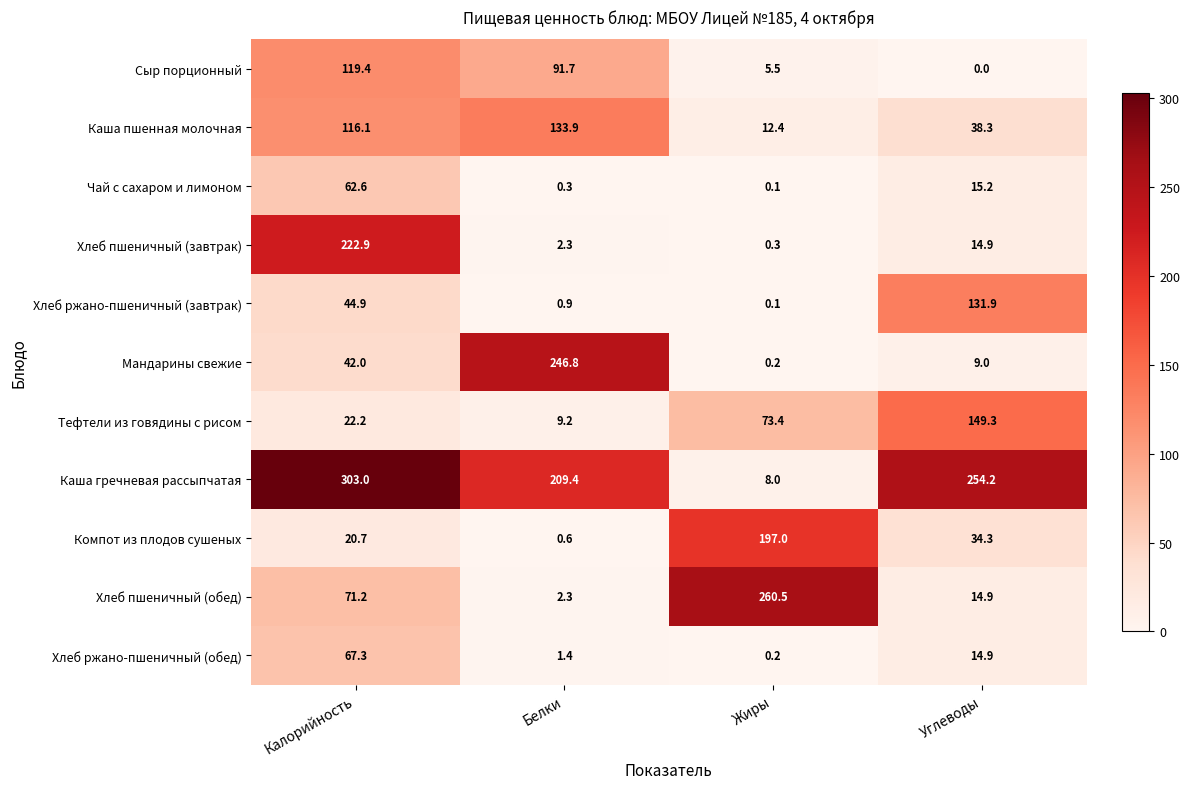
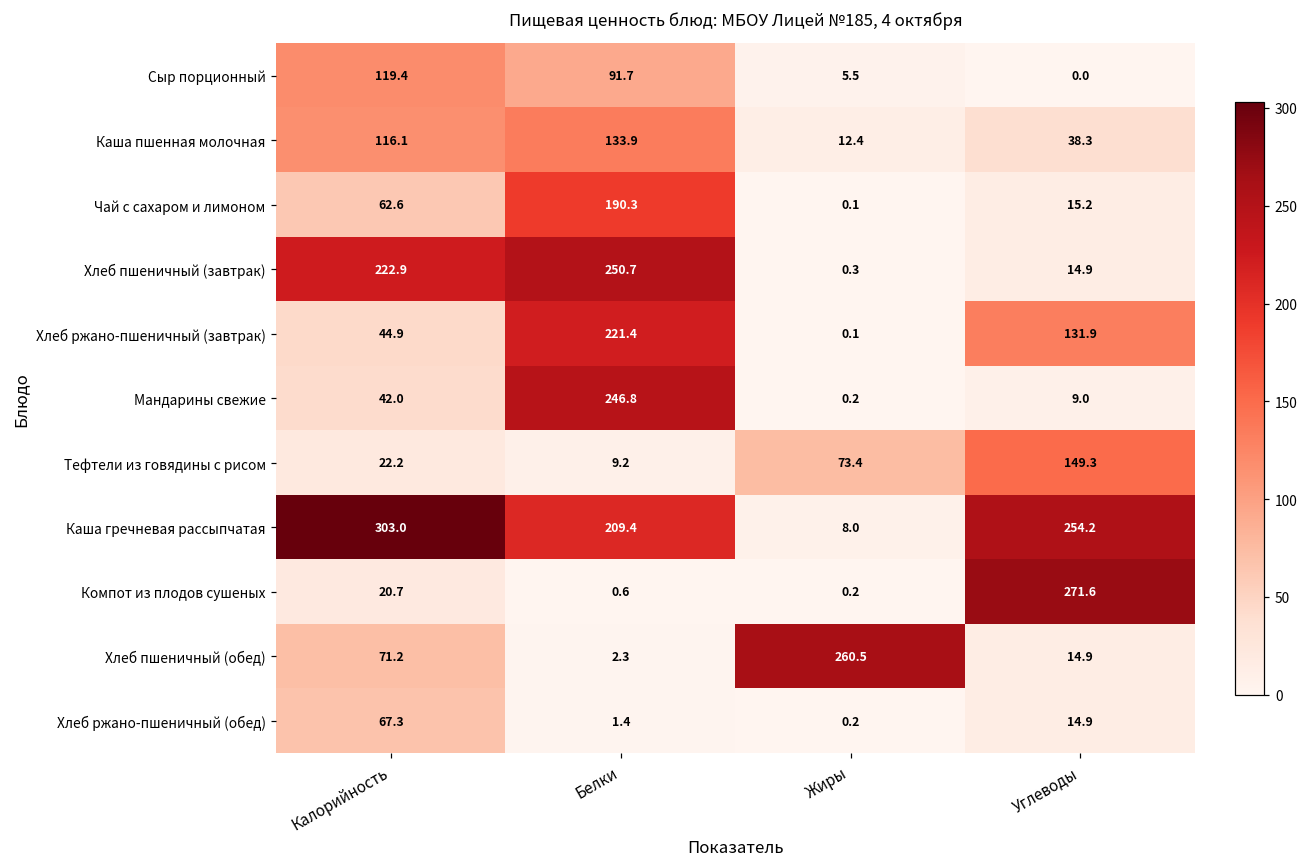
  {
    "Сыр порционный": {
      "Калорийность": 119.4,
      "Белки": 91.7,
      "Жиры": 5.5,
      "Углеводы": 0.0
    },
    "Каша пшенная молочная": {
      "Калорийность": 116.1,
      "Белки": 133.9,
      "Жиры": 12.4,
      "Углеводы": 38.3
    },
    "Чай с сахаром и лимоном": {
      "Калорийность": 62.6,
-     "Белки": 0.3,
+     "Белки": 190.3,
      "Жиры": 0.1,
      "Углеводы": 15.2
    },
    "Хлеб пшеничный (завтрак)": {
      "Калорийность": 222.9,
-     "Белки": 2.3,
+     "Белки": 250.7,
      "Жиры": 0.3,
      "Углеводы": 14.9
    },
    "Хлеб ржано-пшеничный (завтрак)": {
      "Калорийность": 44.9,
-     "Белки": 0.9,
+     "Белки": 221.4,
      "Жиры": 0.1,
      "Углеводы": 131.9
    },
    "Мандарины свежие": {
      "Калорийность": 42.0,
      "Белки": 246.8,
      "Жиры": 0.2,
      "Углеводы": 9.0
    },
    "Тефтели из говядины с рисом": {
      "Калорийность": 22.2,
      "Белки": 9.2,
      "Жиры": 73.4,
      "Углеводы": 149.3
    },
    "Каша гречневая рассыпчатая": {
      "Калорийность": 303.0,
      "Белки": 209.4,
      "Жиры": 8.0,
      "Углеводы": 254.2
    },
    "Компот из плодов сушеных": {
      "Калорийность": 20.7,
      "Белки": 0.6,
-     "Жиры": 197.0,
-     "Углеводы": 34.3
+     "Жиры": 0.2,
+     "Углеводы": 271.6
    },
    "Хлеб пшеничный (обед)": {
      "Калорийность": 71.2,
      "Белки": 2.3,
      "Жиры": 260.5,
      "Углеводы": 14.9
    },
    "Хлеб ржано-пшеничный (обед)": {
      "Калорийность": 67.3,
      "Белки": 1.4,
      "Жиры": 0.2,
      "Углеводы": 14.9
    }
  }
